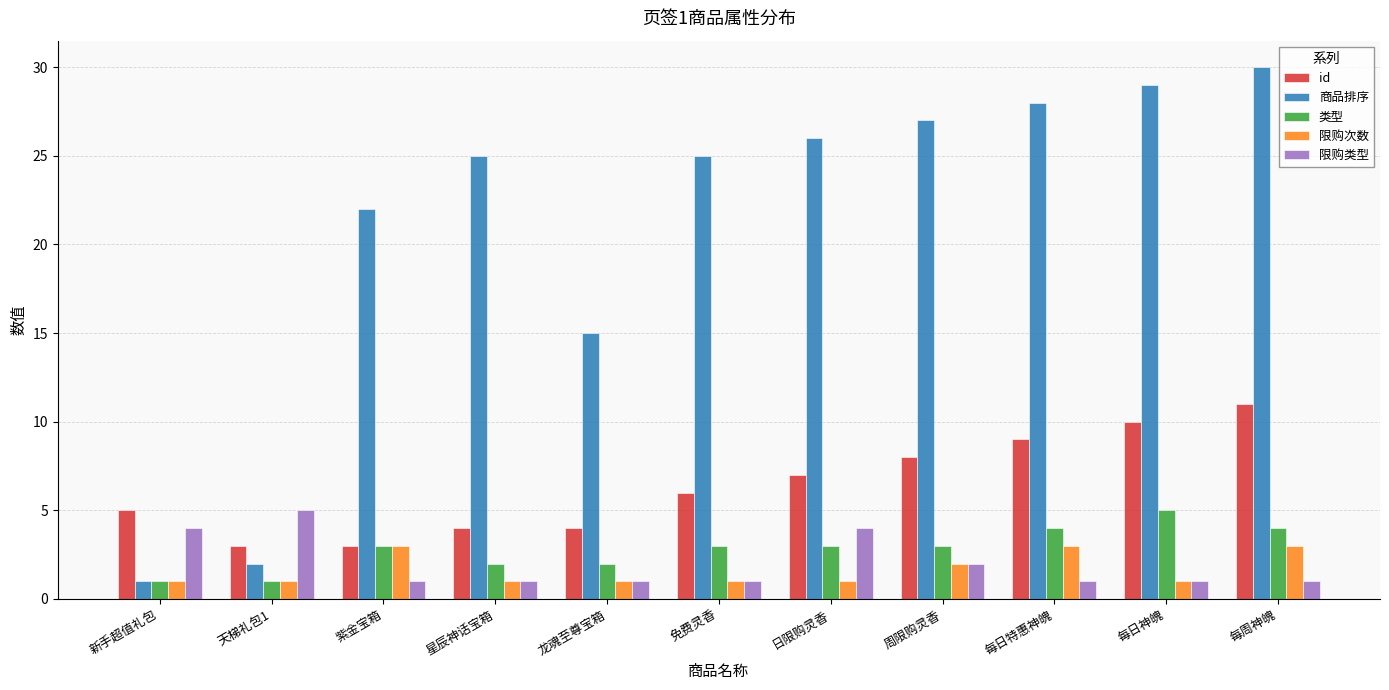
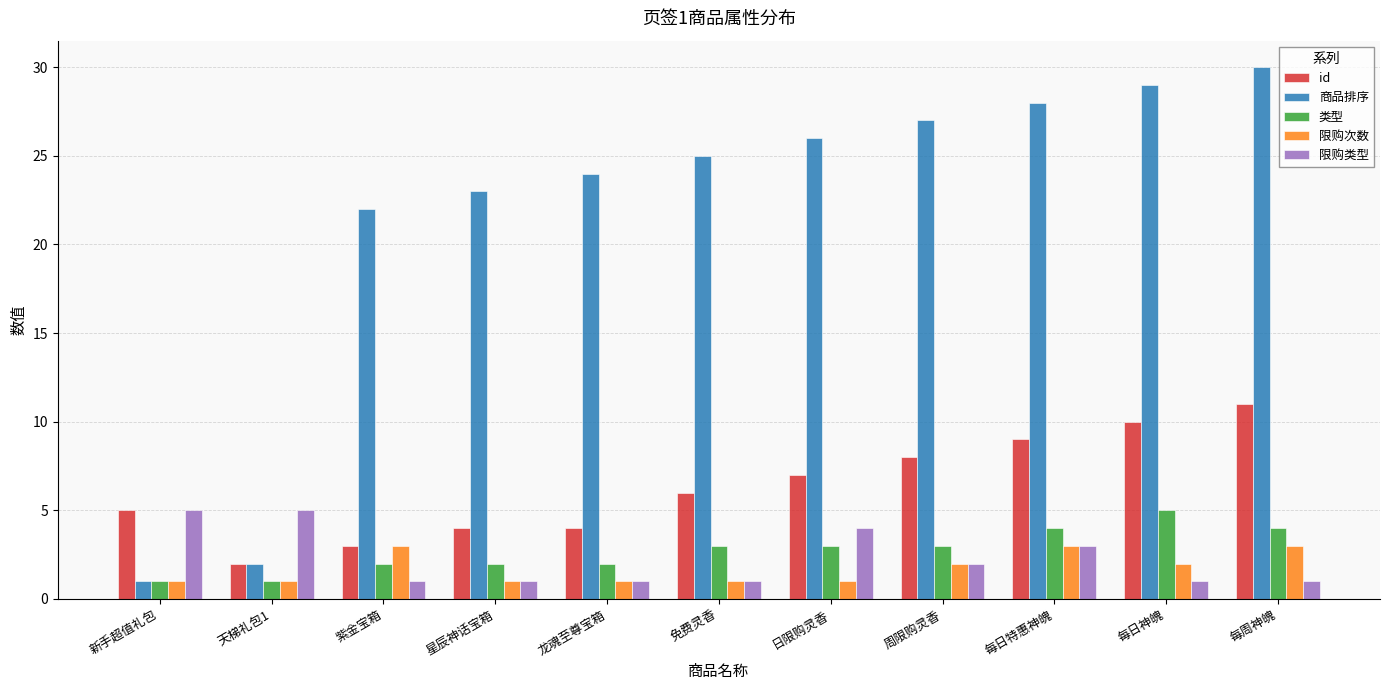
  {
    "id": {
      "新手超值礼包": 5,
-     "天梯礼包1": 3,
+     "天梯礼包1": 2,
      "紫金宝箱": 3,
      "星辰神话宝箱": 4,
      "龙魂至尊宝箱": 4,
      "免费灵香": 6,
      "日限购灵香": 7,
      "周限购灵香": 8,
      "每日特惠神魄": 9,
      "每日神魄": 10,
      "每周神魄": 11
    },
    "商品排序": {
      "新手超值礼包": 1,
      "天梯礼包1": 2,
      "紫金宝箱": 22,
-     "星辰神话宝箱": 25,
-     "龙魂至尊宝箱": 15,
+     "星辰神话宝箱": 23,
+     "龙魂至尊宝箱": 24,
      "免费灵香": 25,
      "日限购灵香": 26,
      "周限购灵香": 27,
      "每日特惠神魄": 28,
      "每日神魄": 29,
      "每周神魄": 30
    },
    "类型": {
      "新手超值礼包": 1,
      "天梯礼包1": 1,
-     "紫金宝箱": 3,
+     "紫金宝箱": 2,
      "星辰神话宝箱": 2,
      "龙魂至尊宝箱": 2,
      "免费灵香": 3,
      "日限购灵香": 3,
      "周限购灵香": 3,
      "每日特惠神魄": 4,
      "每日神魄": 5,
      "每周神魄": 4
    },
    "限购次数": {
      "新手超值礼包": 1,
      "天梯礼包1": 1,
      "紫金宝箱": 3,
      "星辰神话宝箱": 1,
      "龙魂至尊宝箱": 1,
      "免费灵香": 1,
      "日限购灵香": 1,
      "周限购灵香": 2,
      "每日特惠神魄": 3,
-     "每日神魄": 1,
+     "每日神魄": 2,
      "每周神魄": 3
    },
    "限购类型": {
-     "新手超值礼包": 4,
+     "新手超值礼包": 5,
      "天梯礼包1": 5,
      "紫金宝箱": 1,
      "星辰神话宝箱": 1,
      "龙魂至尊宝箱": 1,
      "免费灵香": 1,
      "日限购灵香": 4,
      "周限购灵香": 2,
-     "每日特惠神魄": 1,
+     "每日特惠神魄": 3,
      "每日神魄": 1,
      "每周神魄": 1
    }
  }
